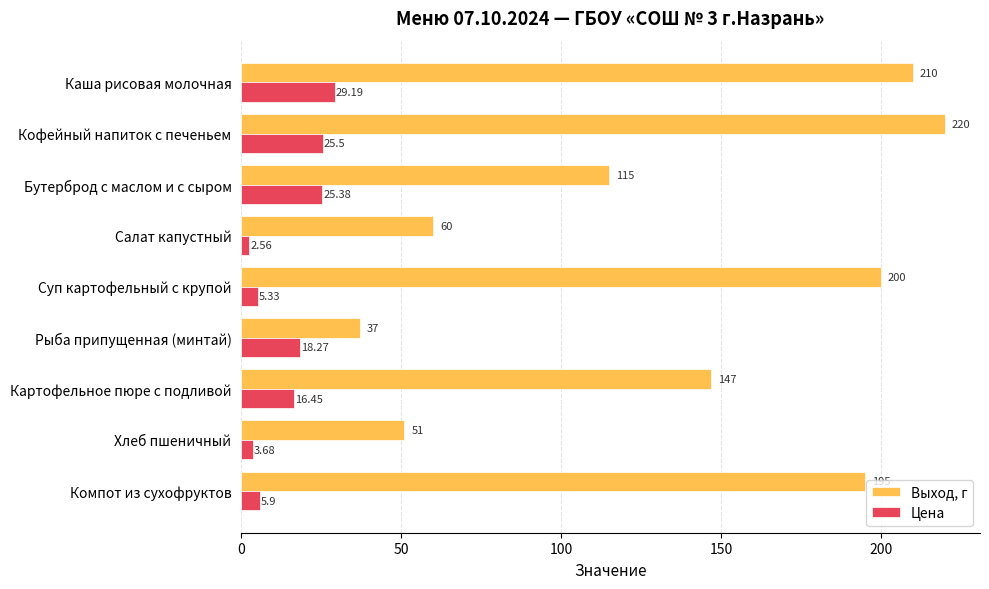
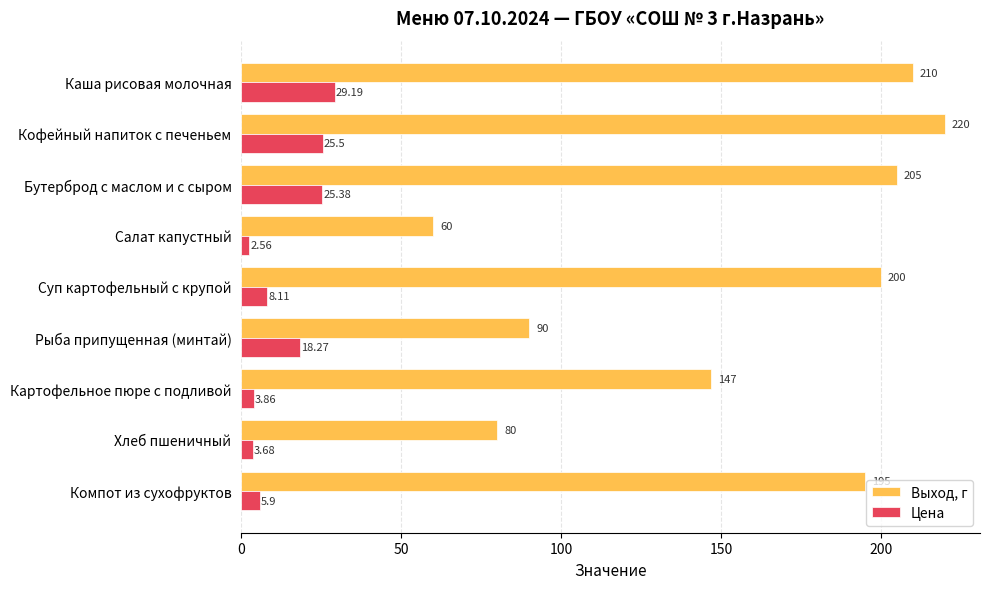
  {
    "Выход, г": {
      "Каша рисовая молочная": 210,
      "Кофейный напиток с печеньем": 220,
-     "Бутерброд с маслом и с сыром": 115,
+     "Бутерброд с маслом и с сыром": 205,
      "Салат капустный": 60,
      "Суп картофельный с крупой": 200,
-     "Рыба припущенная (минтай)": 37,
+     "Рыба припущенная (минтай)": 90,
      "Картофельное пюре с подливой": 147,
-     "Хлеб пшеничный": 51
+     "Хлеб пшеничный": 80
    },
    "Цена": {
      "Каша рисовая молочная": 29.19,
      "Кофейный напиток с печеньем": 25.5,
      "Бутерброд с маслом и с сыром": 25.38,
      "Салат капустный": 2.56,
-     "Суп картофельный с крупой": 5.33,
+     "Суп картофельный с крупой": 8.11,
      "Рыба припущенная (минтай)": 18.27,
-     "Картофельное пюре с подливой": 16.45,
+     "Картофельное пюре с подливой": 3.86,
      "Хлеб пшеничный": 3.68,
      "Компот из сухофруктов": 5.9
    }
  }
